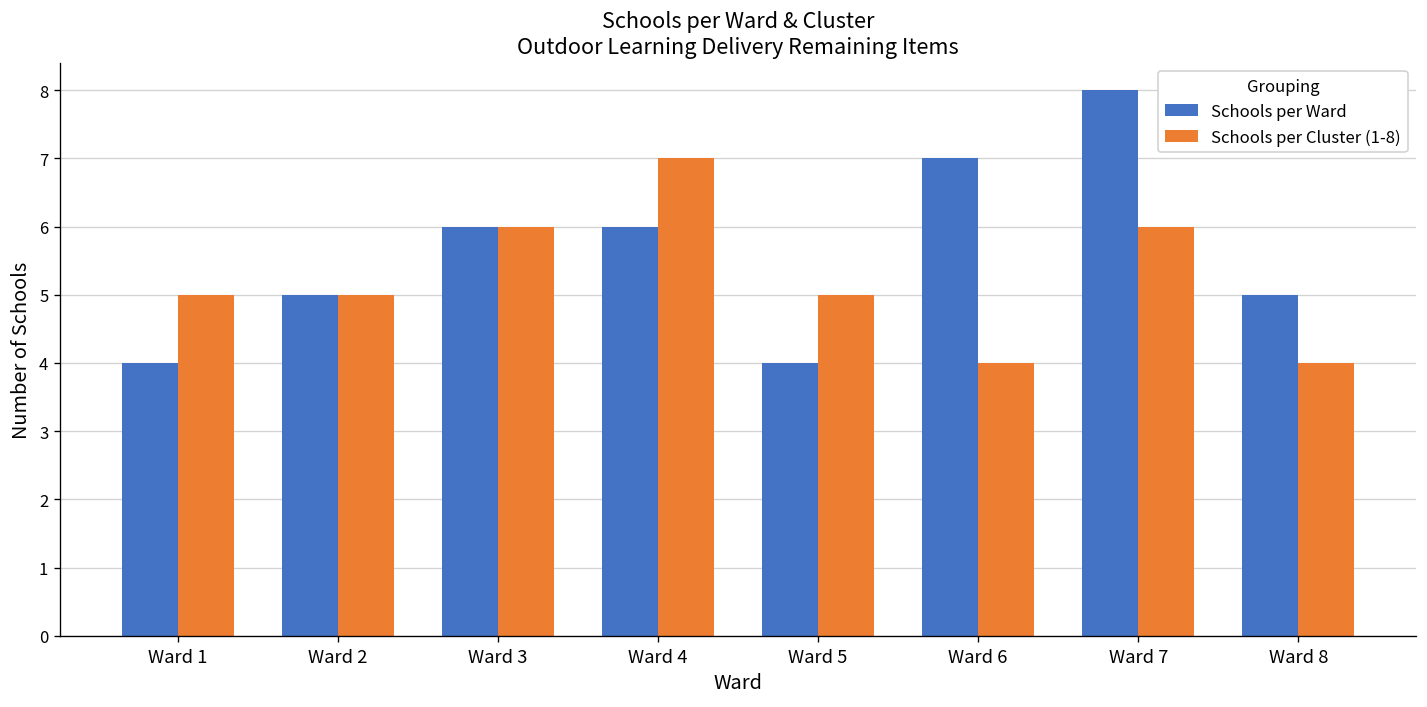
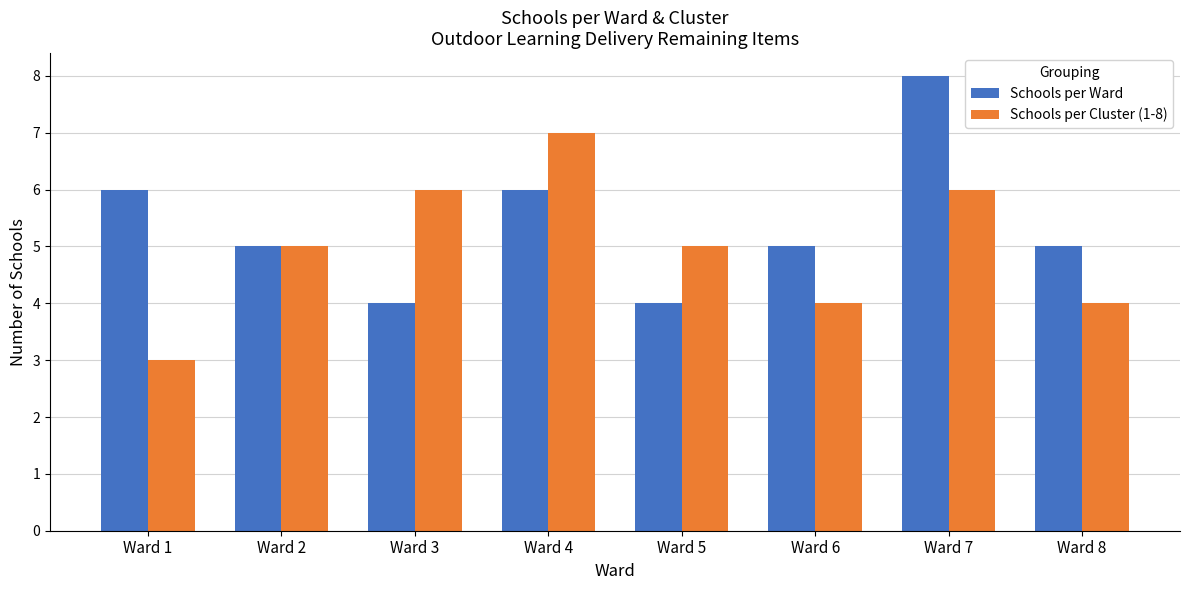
  {
    "Schools per Ward": {
-     "Ward 1": 4,
+     "Ward 1": 6,
      "Ward 2": 5,
-     "Ward 3": 6,
+     "Ward 3": 4,
      "Ward 4": 6,
      "Ward 5": 4,
-     "Ward 6": 7,
+     "Ward 6": 5,
      "Ward 7": 8,
      "Ward 8": 5
    },
    "Schools per Cluster (1-8)": {
-     "Ward 1": 5,
+     "Ward 1": 3,
      "Ward 2": 5,
      "Ward 3": 6,
      "Ward 4": 7,
      "Ward 5": 5,
      "Ward 6": 4,
      "Ward 7": 6,
      "Ward 8": 4
    }
  }
